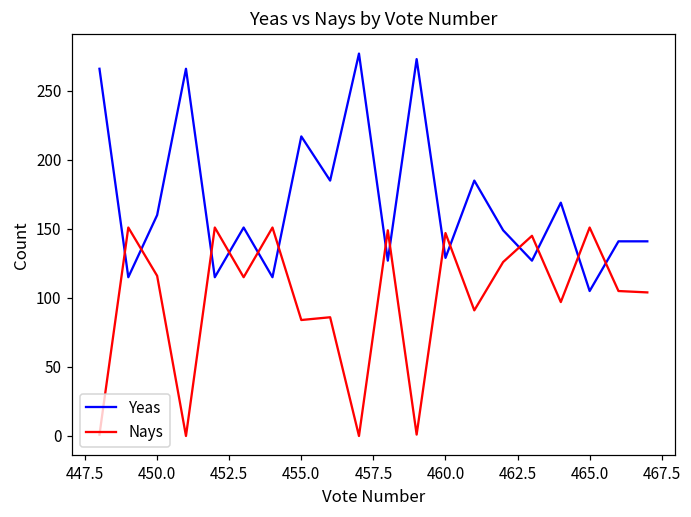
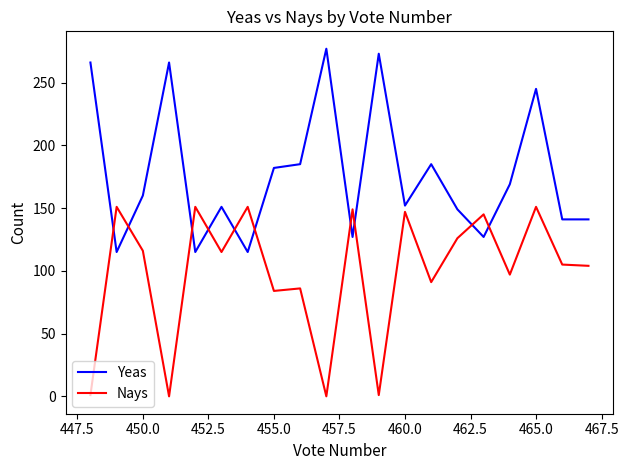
  {
    "Yeas": {
      "450.0": 160,
-     "455.0": 217,
-     "460.0": 129,
-     "465.0": 105
+     "455.0": 182,
+     "460.0": 152,
+     "465.0": 245
    },
    "Nays": {
      "450.0": 116,
      "455.0": 84,
      "460.0": 147,
      "465.0": 151
    }
  }
